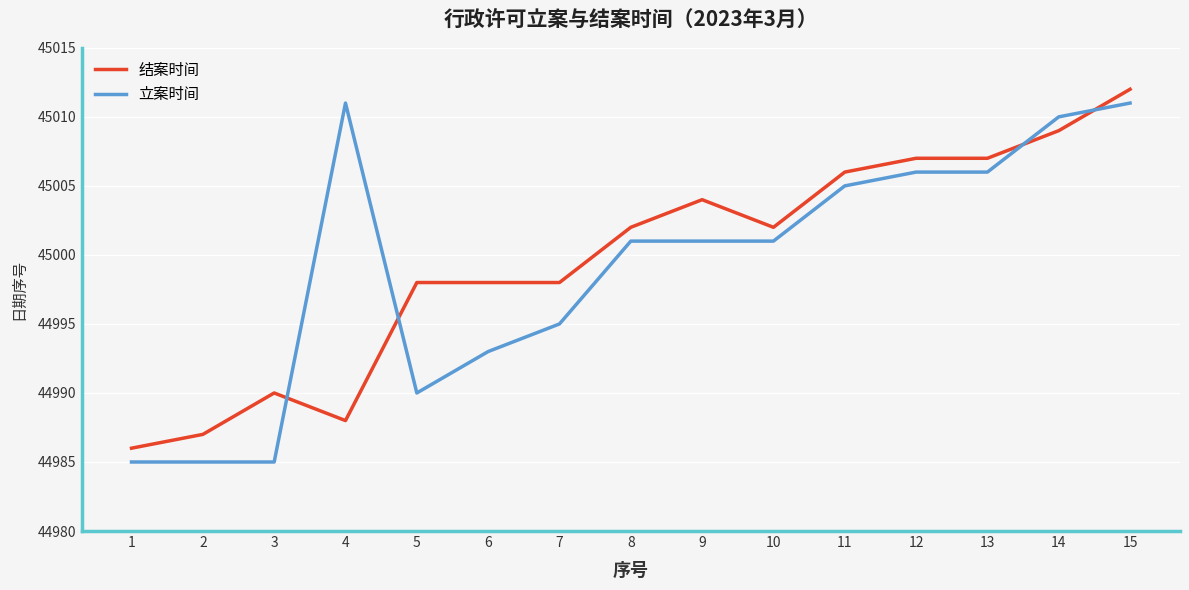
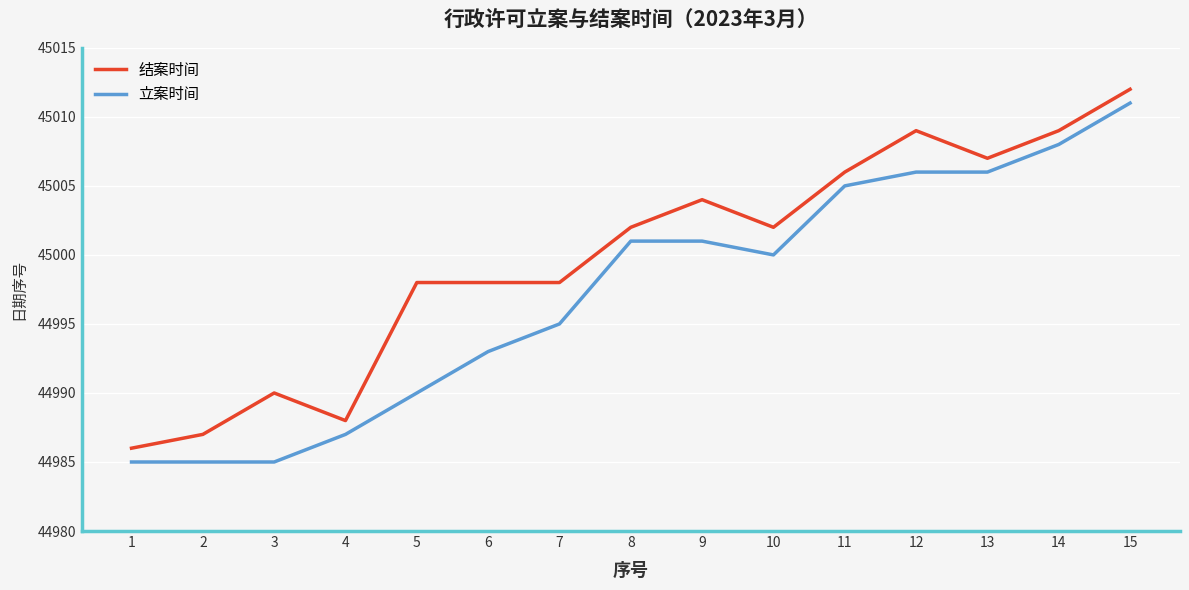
  {
    "结案时间": {
      "1": 44986,
      "2": 44987,
      "3": 44990,
      "4": 44988,
      "5": 44998,
      "6": 44998,
      "7": 44998,
      "8": 45002,
      "9": 45004,
      "10": 45002,
      "11": 45006,
-     "12": 45007,
+     "12": 45009,
      "13": 45007,
      "14": 45009,
      "15": 45012
    },
    "立案时间": {
      "1": 44985,
      "2": 44985,
      "3": 44985,
-     "4": 45011,
+     "4": 44987,
      "5": 44990,
      "6": 44993,
      "7": 44995,
      "8": 45001,
      "9": 45001,
-     "10": 45001,
+     "10": 45000,
      "11": 45005,
      "12": 45006,
      "13": 45006,
-     "14": 45010,
+     "14": 45008,
      "15": 45011
    }
  }
